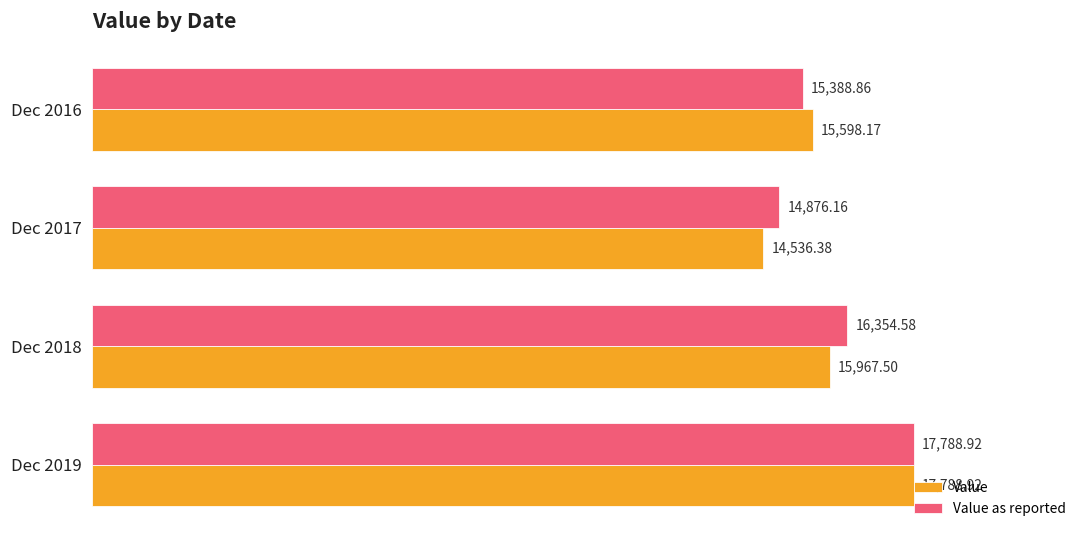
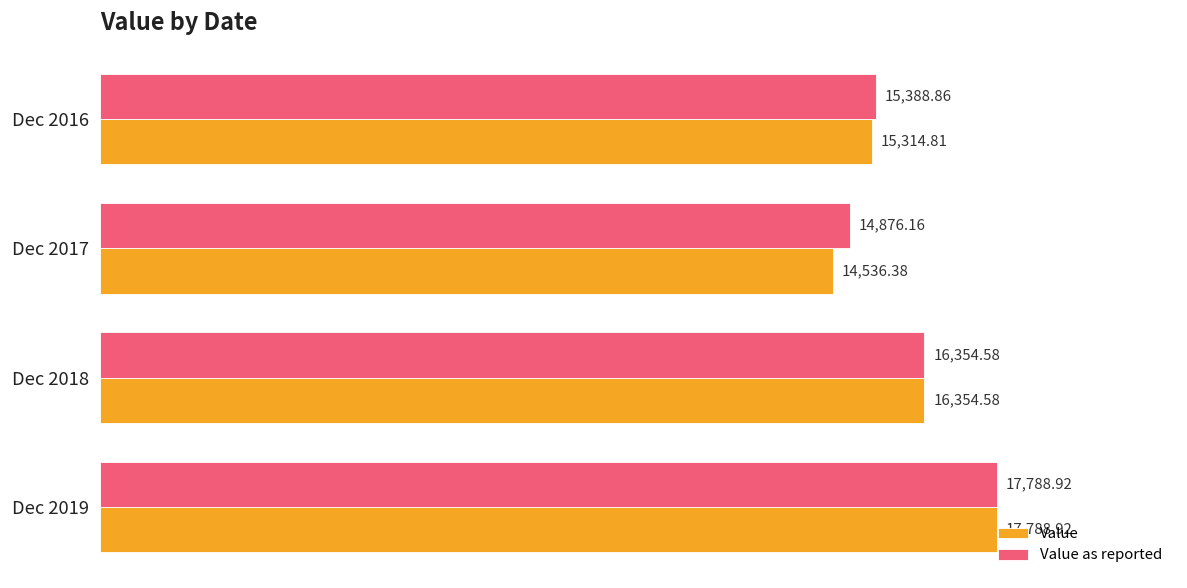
  {
    "Value": {
-     "Dec 2016": "15,598.17",
+     "Dec 2016": "15,314.81",
      "Dec 2017": "14,536.38",
-     "Dec 2018": "15,967.50",
+     "Dec 2018": "16,354.58",
      "Dec 2019": "17,788.92"
    },
    "Value as reported": {
      "Dec 2016": "15,388.86",
      "Dec 2017": "14,876.16",
      "Dec 2018": "16,354.58",
      "Dec 2019": "17,788.92"
    }
  }
